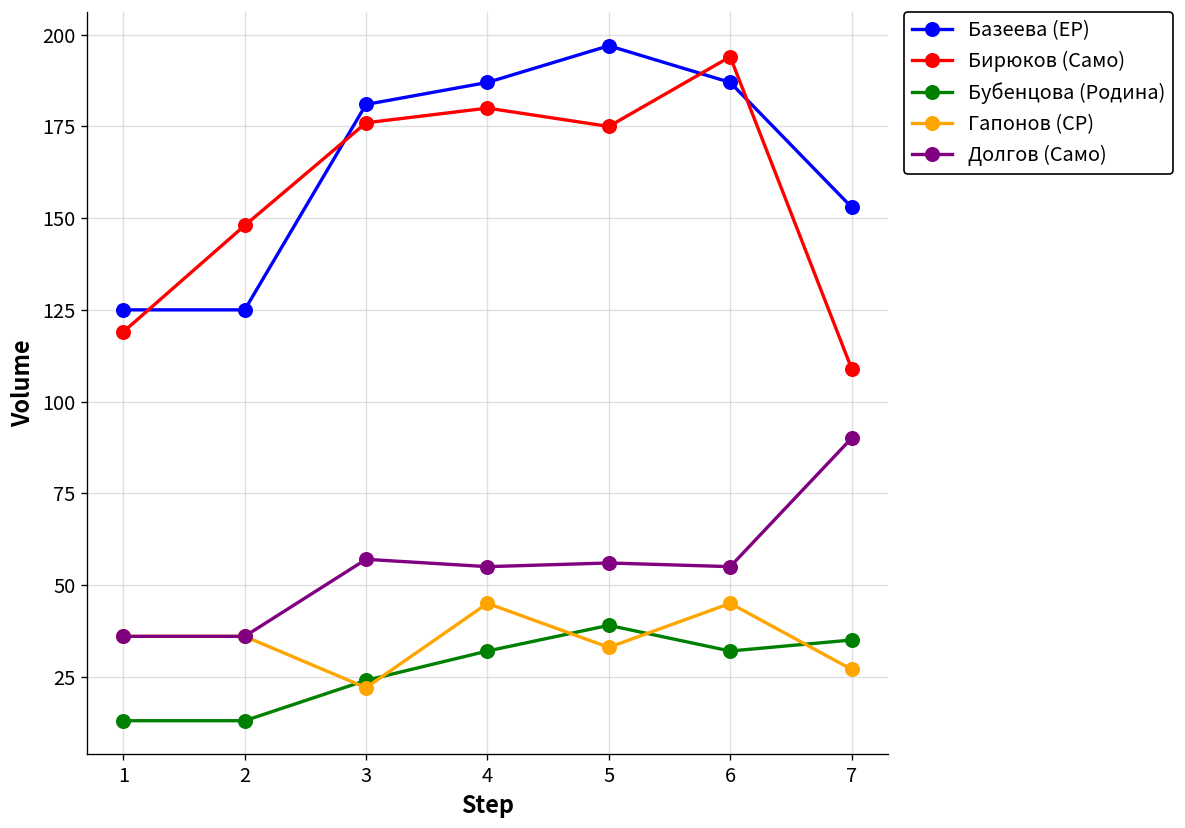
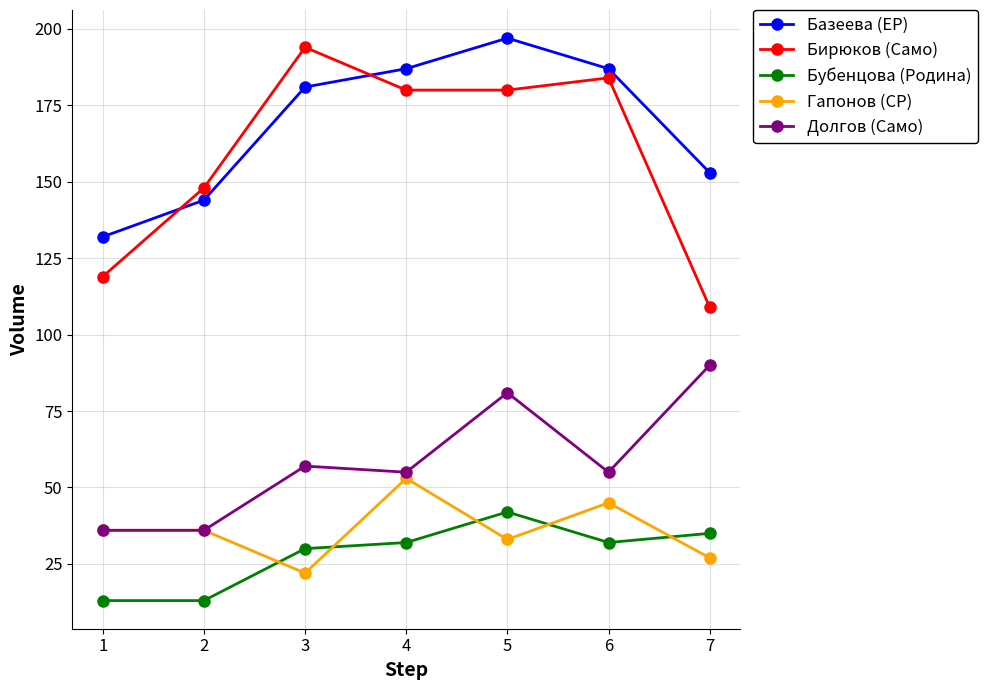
  {
    "Базеева (ЕР)": {
-     "1": 125,
-     "2": 125,
+     "1": 132,
+     "2": 144,
      "3": 181,
      "4": 187,
      "5": 197,
      "6": 187,
      "7": 153
    },
    "Бирюков (Само)": {
      "1": 119,
      "2": 148,
-     "3": 176,
+     "3": 194,
      "4": 180,
-     "5": 175,
-     "6": 194,
+     "5": 180,
+     "6": 184,
      "7": 109
    },
    "Бубенцова (Родина)": {
      "1": 13,
      "2": 13,
-     "3": 24,
+     "3": 30,
      "4": 32,
-     "5": 39,
+     "5": 42,
      "6": 32,
      "7": 35
    },
    "Гапонов (СР)": {
      "3": 22,
-     "4": 45,
+     "4": 53,
      "5": 33,
      "6": 45,
      "7": 27
    },
    "Долгов (Само)": {
      "3": 57,
      "4": 55,
-     "5": 56,
+     "5": 81,
      "6": 55,
      "7": 90
    }
  }
